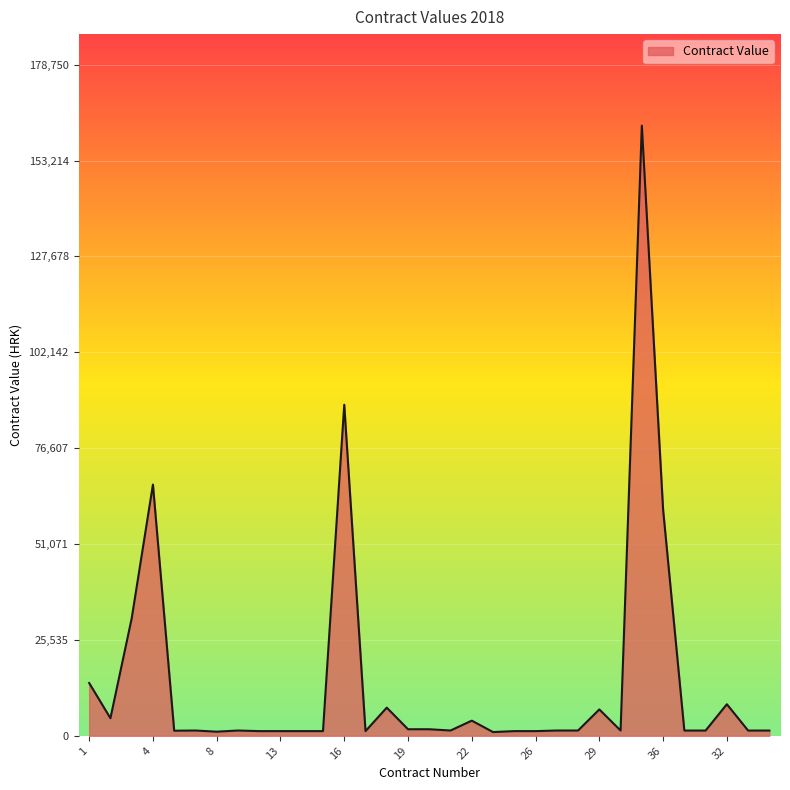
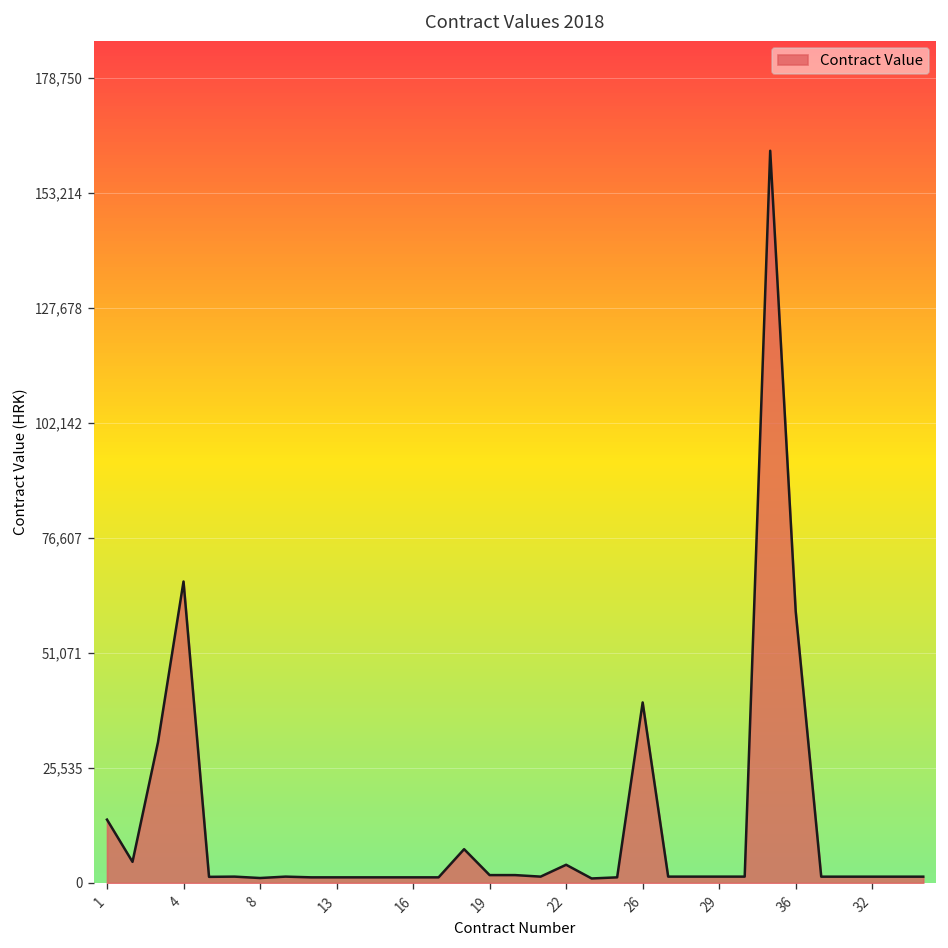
  {
    "1": "14,000",
    "4": "67,000",
    "8": "1,000",
    "13": "1,000",
-   "16": "88,000",
+   "16": "1,000",
    "19": "2,000",
    "22": "4,000",
-   "26": "1,000",
-   "29": "7,000",
+   "26": "40,000",
+   "29": "1,000",
    "36": "60,000",
-   "32": "8,000"
+   "32": "1,000"
  }
